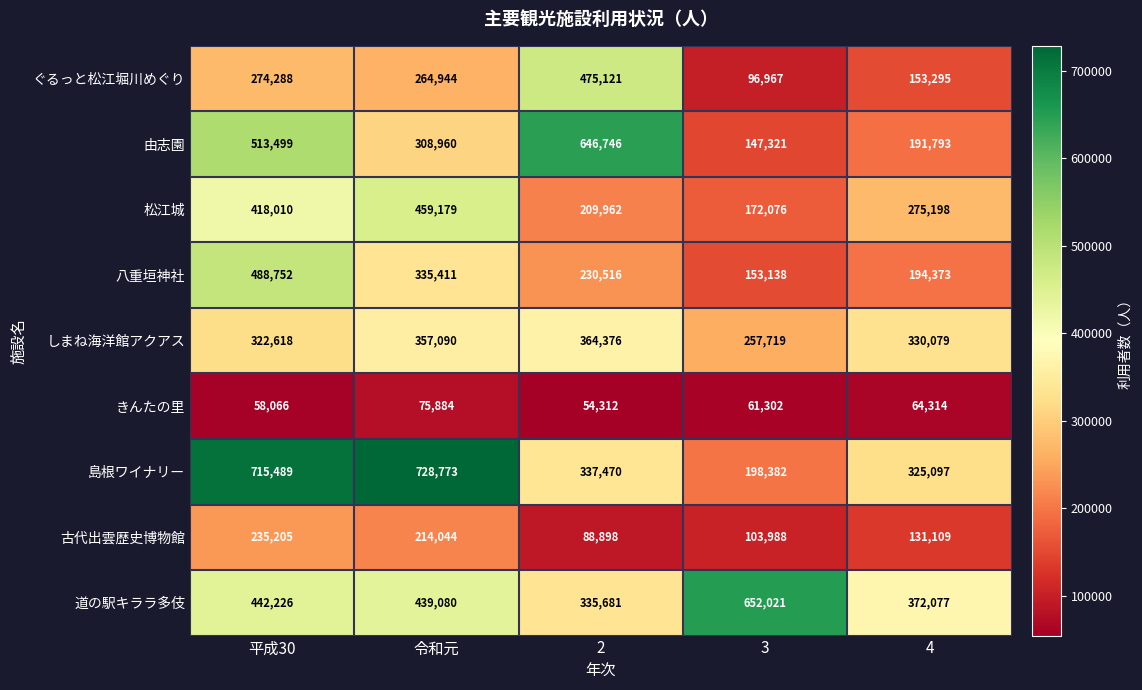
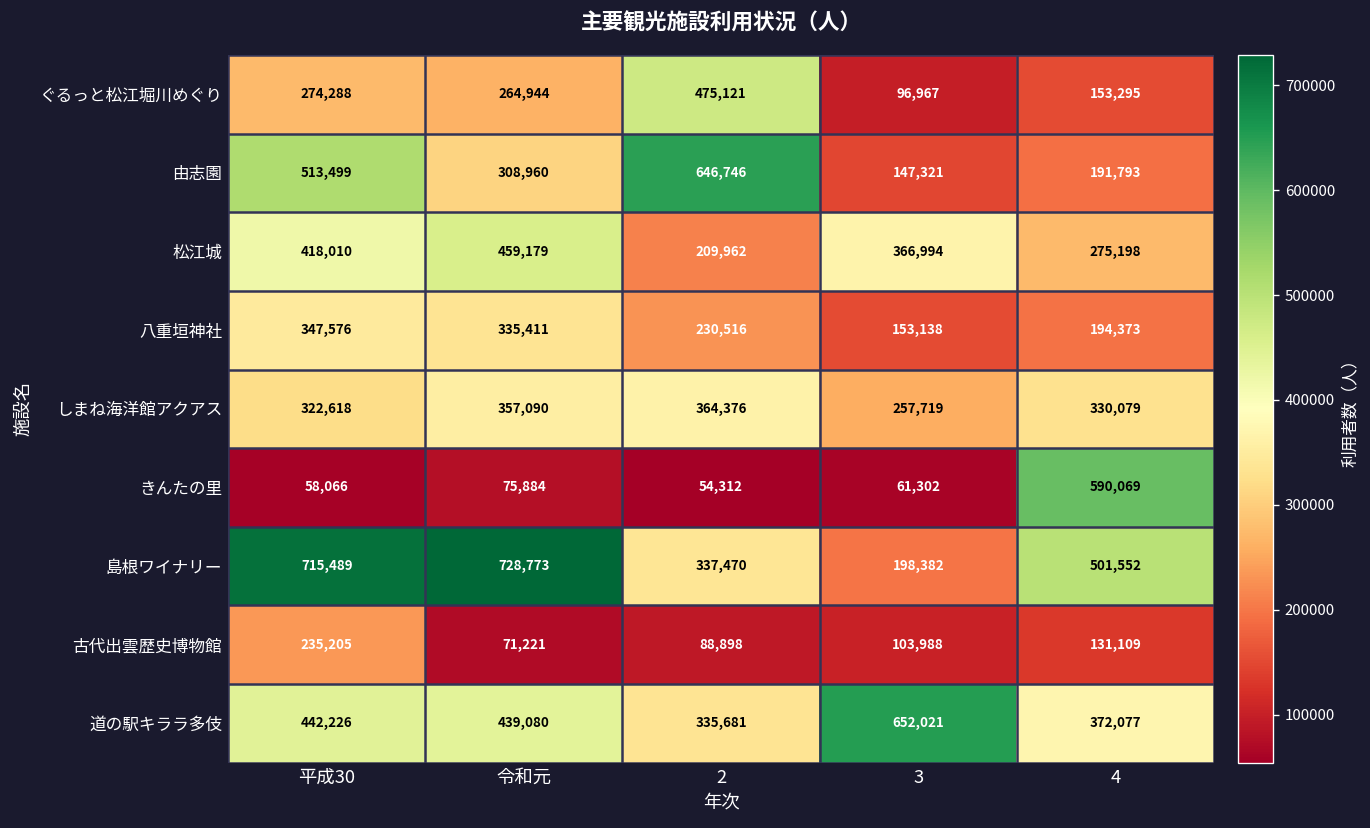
  {
    "ぐるっと松江堀川めぐり": {
      "平成30": "274,288",
      "令和元": "264,944",
      "2": "475,121",
      "3": "96,967",
      "4": "153,295"
    },
    "由志園": {
      "平成30": "513,499",
      "令和元": "308,960",
      "2": "646,746",
      "3": "147,321",
      "4": "191,793"
    },
    "松江城": {
      "平成30": "418,010",
      "令和元": "459,179",
      "2": "209,962",
-     "3": "172,076",
+     "3": "366,994",
      "4": "275,198"
    },
    "八重垣神社": {
-     "平成30": "488,752",
+     "平成30": "347,576",
      "令和元": "335,411",
      "2": "230,516",
      "3": "153,138",
      "4": "194,373"
    },
    "しまね海洋館アクアス": {
      "平成30": "322,618",
      "令和元": "357,090",
      "2": "364,376",
      "3": "257,719",
      "4": "330,079"
    },
    "きんたの里": {
      "平成30": "58,066",
      "令和元": "75,884",
      "2": "54,312",
      "3": "61,302",
-     "4": "64,314"
+     "4": "590,069"
    },
    "島根ワイナリー": {
      "平成30": "715,489",
      "令和元": "728,773",
      "2": "337,470",
      "3": "198,382",
-     "4": "325,097"
+     "4": "501,552"
    },
    "古代出雲歴史博物館": {
      "平成30": "235,205",
-     "令和元": "214,044",
+     "令和元": "71,221",
      "2": "88,898",
      "3": "103,988",
      "4": "131,109"
    },
    "道の駅キララ多伎": {
      "平成30": "442,226",
      "令和元": "439,080",
      "2": "335,681",
      "3": "652,021",
      "4": "372,077"
    }
  }
